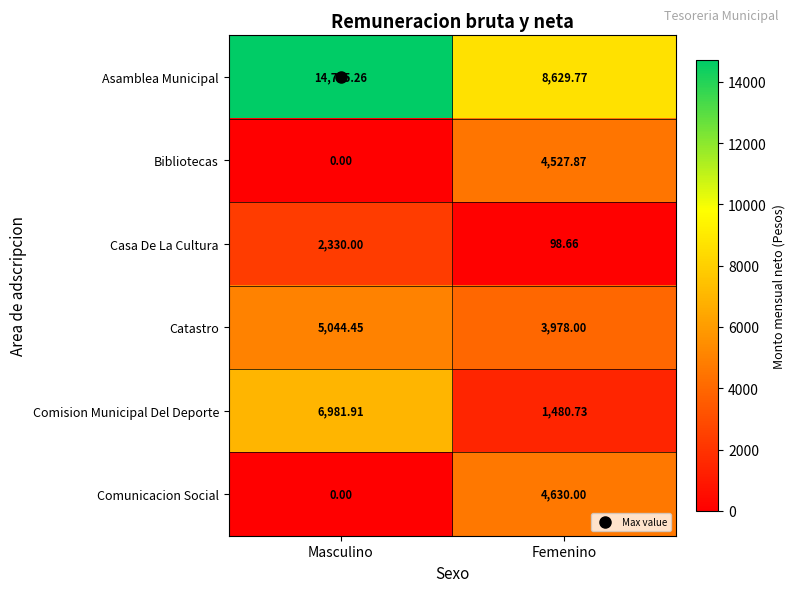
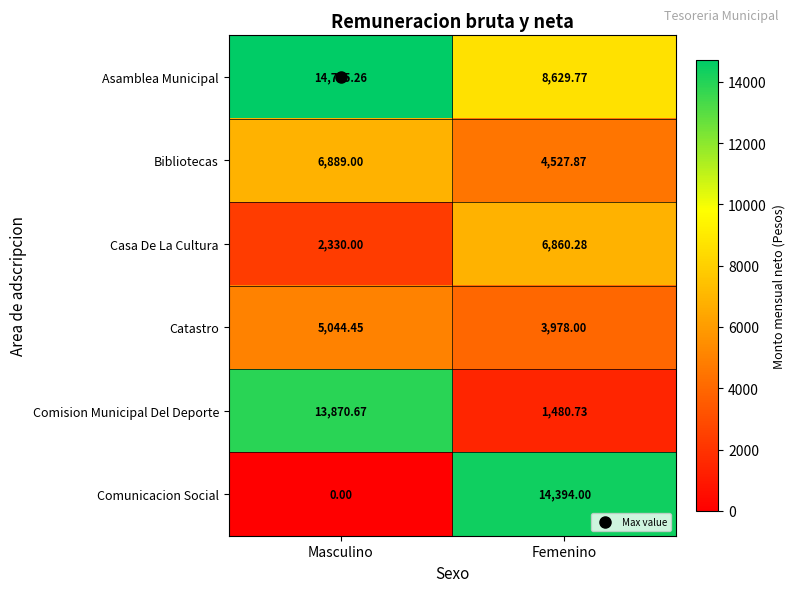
  {
    "Asamblea Municipal": {
      "Femenino": "8,629.77"
    },
    "Bibliotecas": {
-     "Masculino": "0.00",
+     "Masculino": "6,889.00",
      "Femenino": "4,527.87"
    },
    "Casa De La Cultura": {
      "Masculino": "2,330.00",
-     "Femenino": "98.66"
+     "Femenino": "6,860.28"
    },
    "Catastro": {
      "Masculino": "5,044.45",
      "Femenino": "3,978.00"
    },
    "Comision Municipal Del Deporte": {
-     "Masculino": "6,981.91",
+     "Masculino": "13,870.67",
      "Femenino": "1,480.73"
    },
    "Comunicacion Social": {
      "Masculino": "0.00",
-     "Femenino": "4,630.00"
+     "Femenino": "14,394.00"
    }
  }
